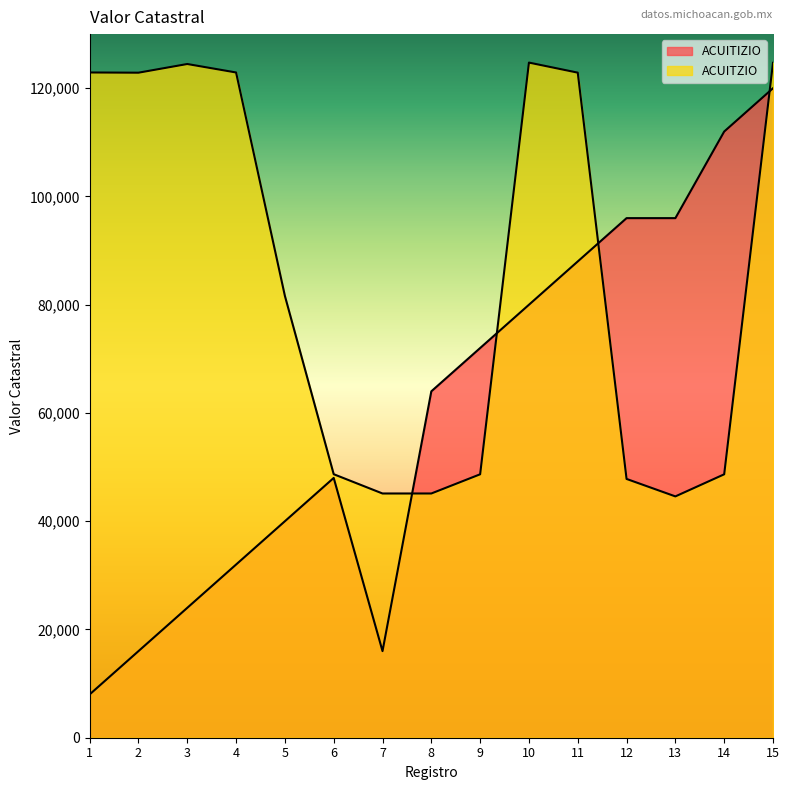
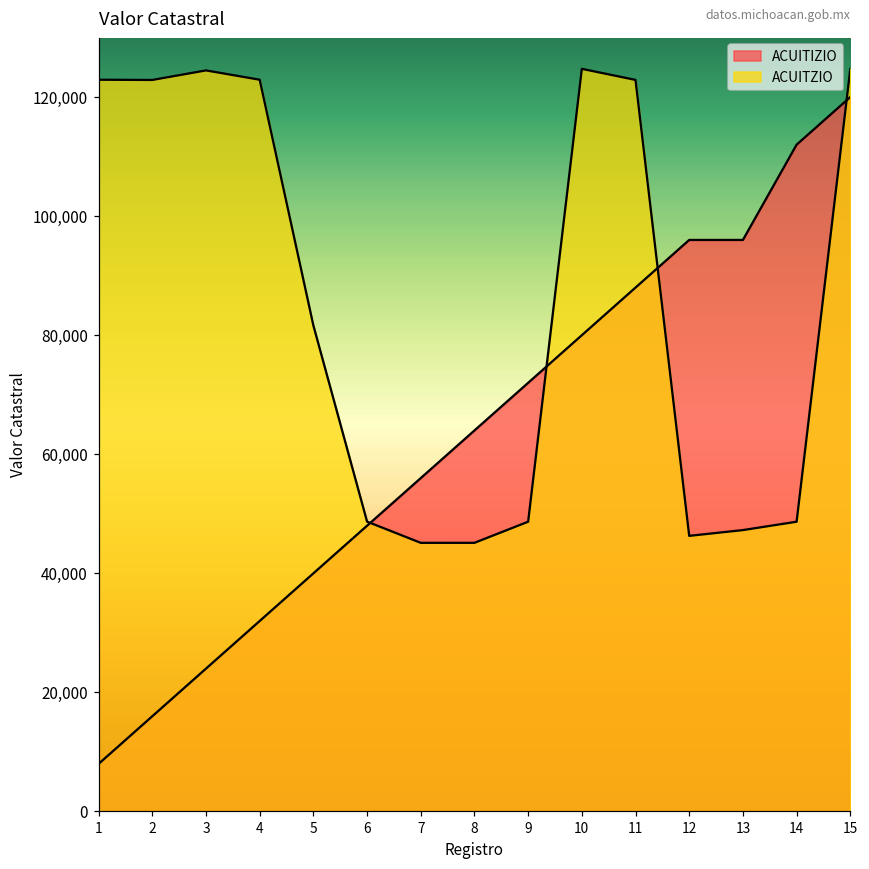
  {
    "ACUITIZIO": {
      "1": "8,000",
      "2": "16,000",
      "3": "24,000",
      "4": "32,000",
      "5": "40,000",
      "6": "48,000",
-     "7": "16,000",
+     "7": "56,000",
      "8": "64,000",
      "9": "72,000",
      "10": "80,000",
      "11": "88,000",
      "12": "96,000",
      "13": "96,000",
      "14": "112,000",
      "15": "120,000"
    },
    "ACUITZIO": {
      "1": "123,000",
      "2": "123,000",
      "3": "124,000",
      "4": "123,000",
      "5": "82,000",
      "6": "49,000",
      "7": "45,000",
      "8": "45,000",
      "9": "49,000",
      "10": "125,000",
      "11": "123,000",
-     "12": "48,000",
-     "13": "45,000",
+     "12": "46,000",
+     "13": "47,000",
      "14": "49,000",
      "15": "125,000"
    }
  }
